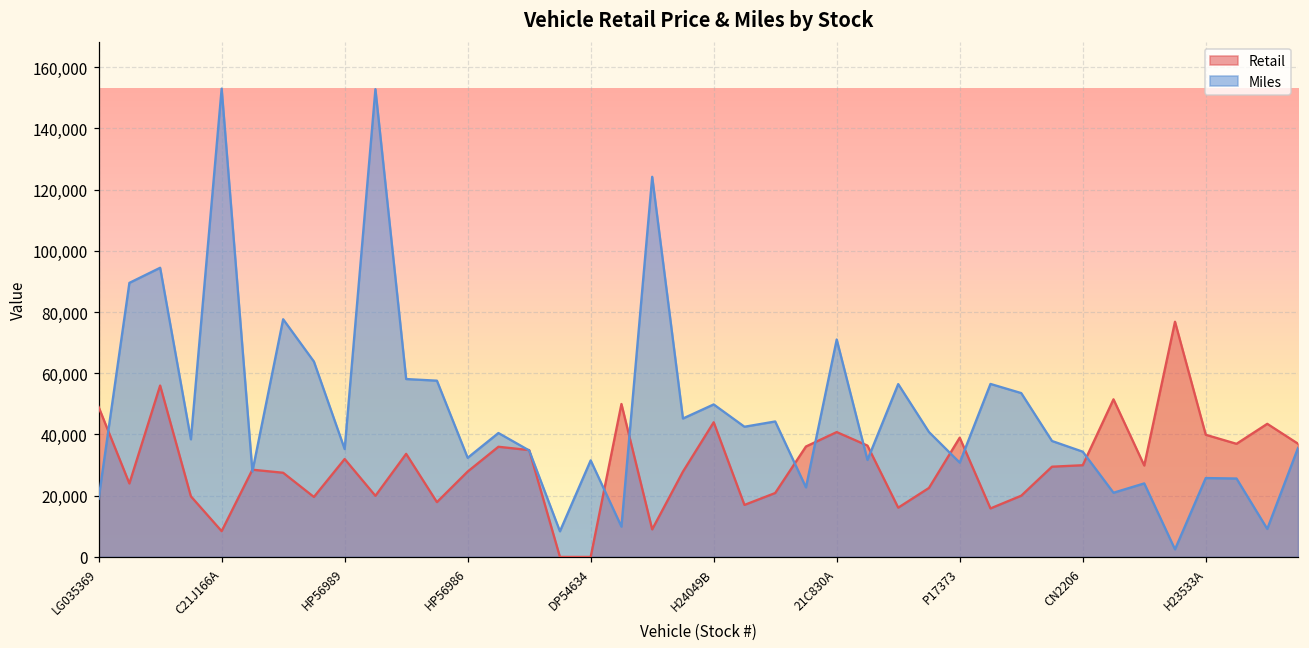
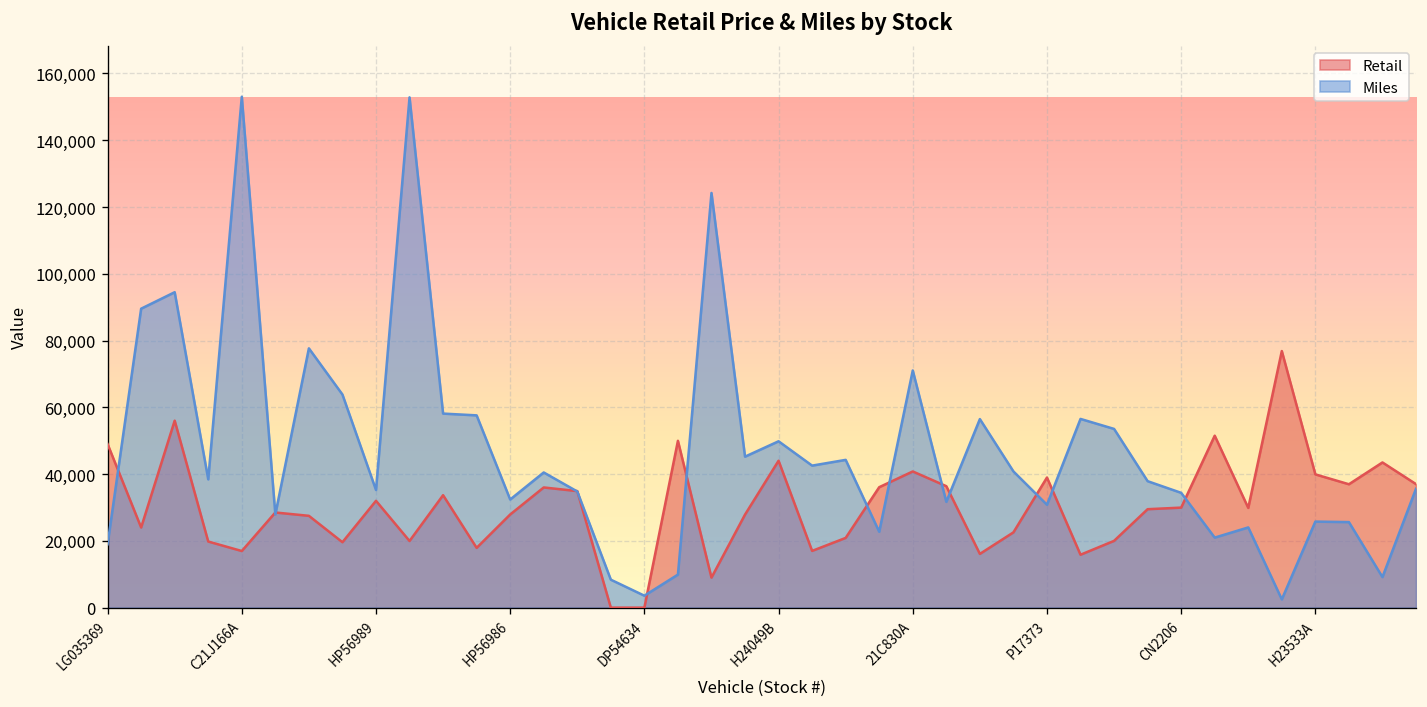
  {
    "Retail": {
      "LG035369": "49,000",
-     "C21J166A": "8,000",
+     "C21J166A": "17,000",
      "HP56989": "32,000",
      "HP56986": "28,000",
      "DP54634": "0",
      "H24049B": "44,000",
      "21C830A": "41,000",
      "P17373": "39,000",
      "CN2206": "30,000",
      "H23533A": "40,000"
    },
    "Miles": {
      "LG035369": "19,000",
      "C21J166A": "153,000",
      "HP56989": "35,000",
      "HP56986": "32,000",
-     "DP54634": "32,000",
+     "DP54634": "4,000",
      "H24049B": "50,000",
      "21C830A": "71,000",
      "P17373": "31,000",
      "CN2206": "34,000",
      "H23533A": "26,000"
    }
  }
